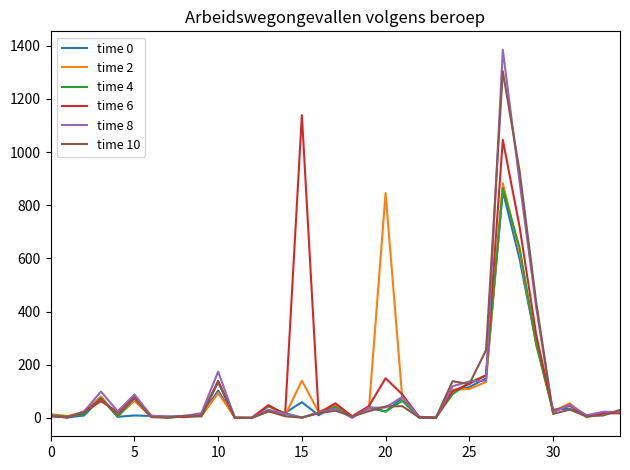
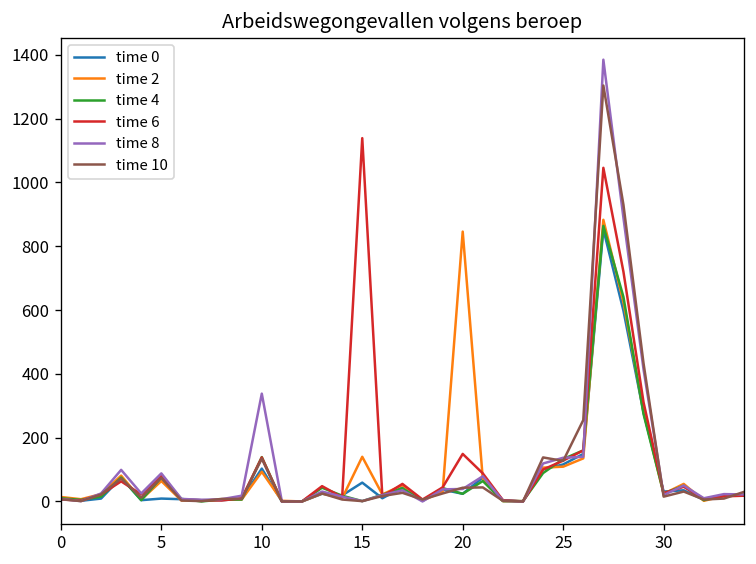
  {
    "time 0": {
      "5": 10,
      "10": 100,
      "15": 60
    },
    "time 2": {
      "5": 60,
      "10": 90,
      "15": 140,
      "20": 850
    },
    "time 6": {
      "15": 1140,
      "20": 150
    },
    "time 8": {
-     "10": 170
+     "10": 340
    }
  }
